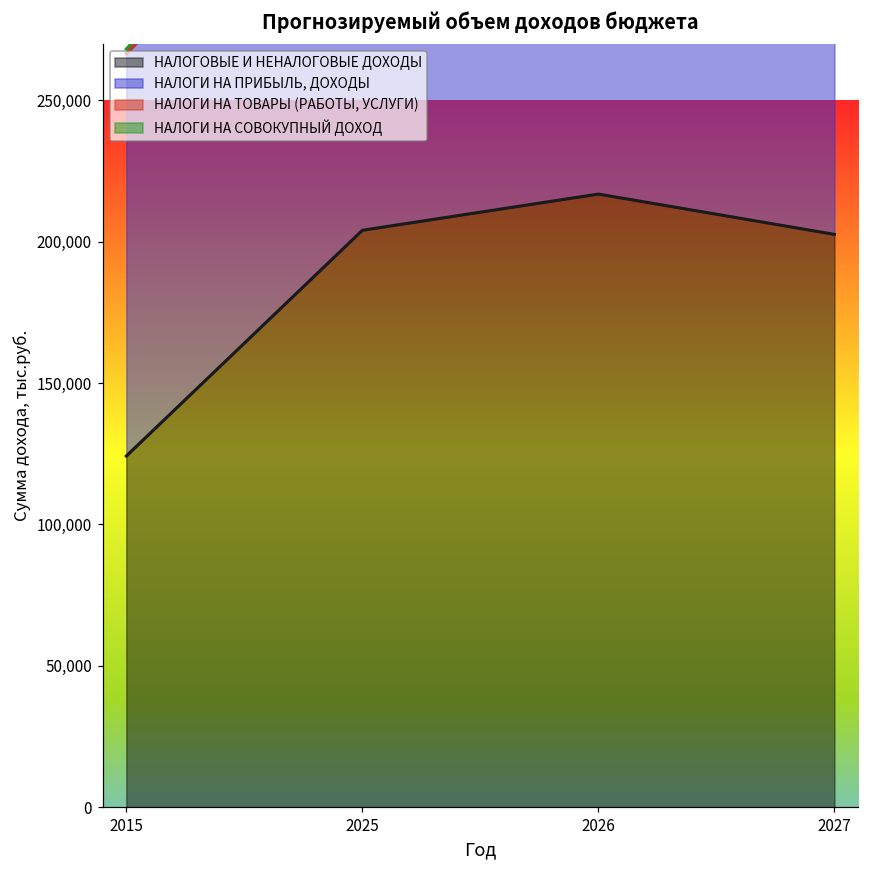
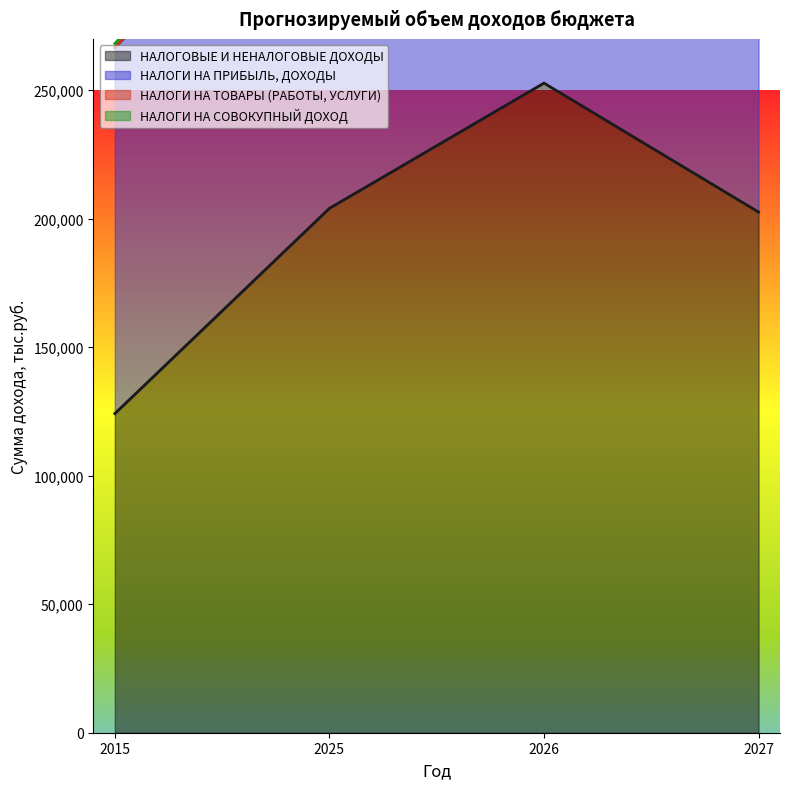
  {
    "НАЛОГОВЫЕ И НЕНАЛОГОВЫЕ ДОХОДЫ": {
      "2015": "124,000",
      "2025": "204,000",
-     "2026": "217,000",
+     "2026": "253,000",
      "2027": "203,000"
    },
    "НАЛОГИ НА СОВОКУПНЫЙ ДОХОД": {
      "2015": "2,000"
    }
  }
